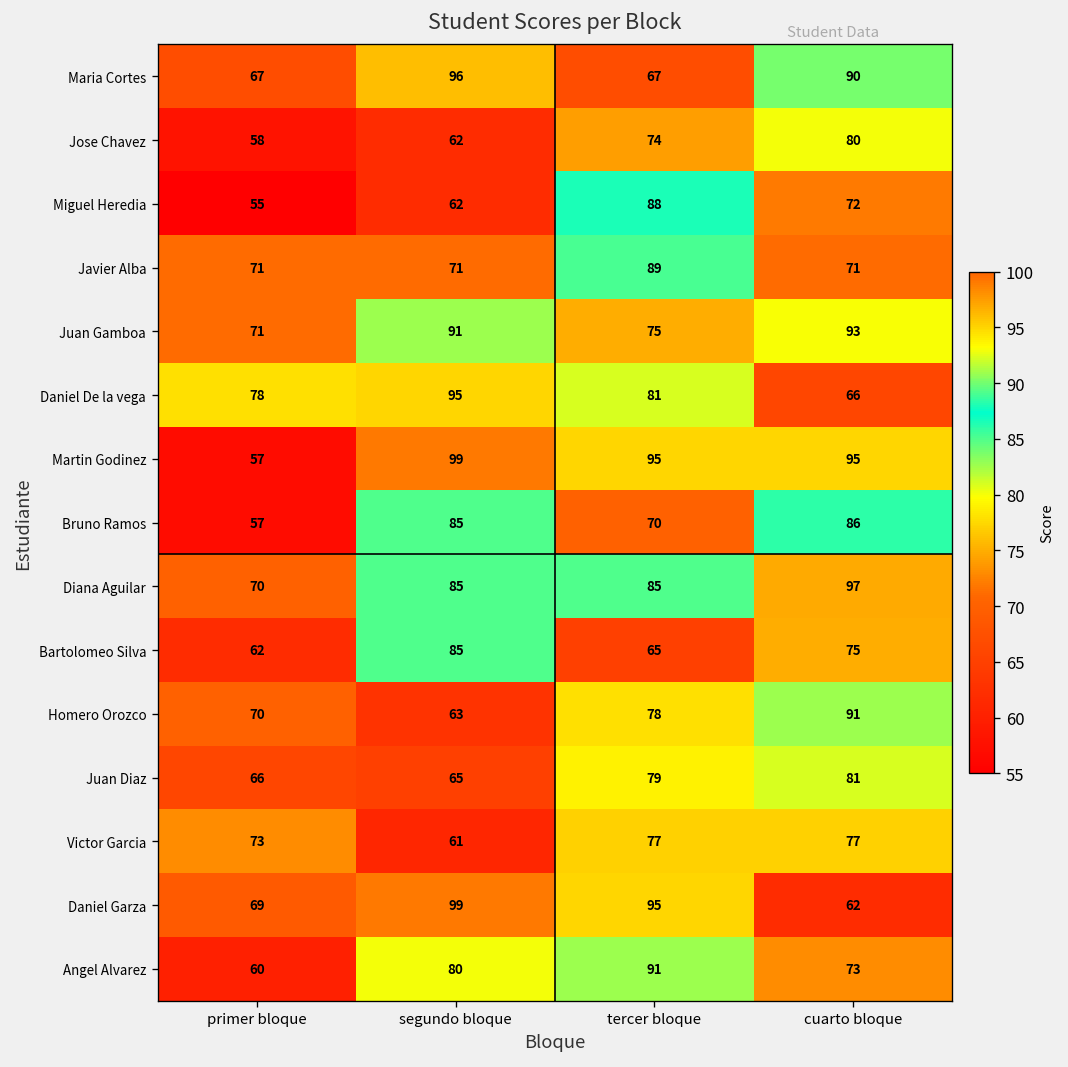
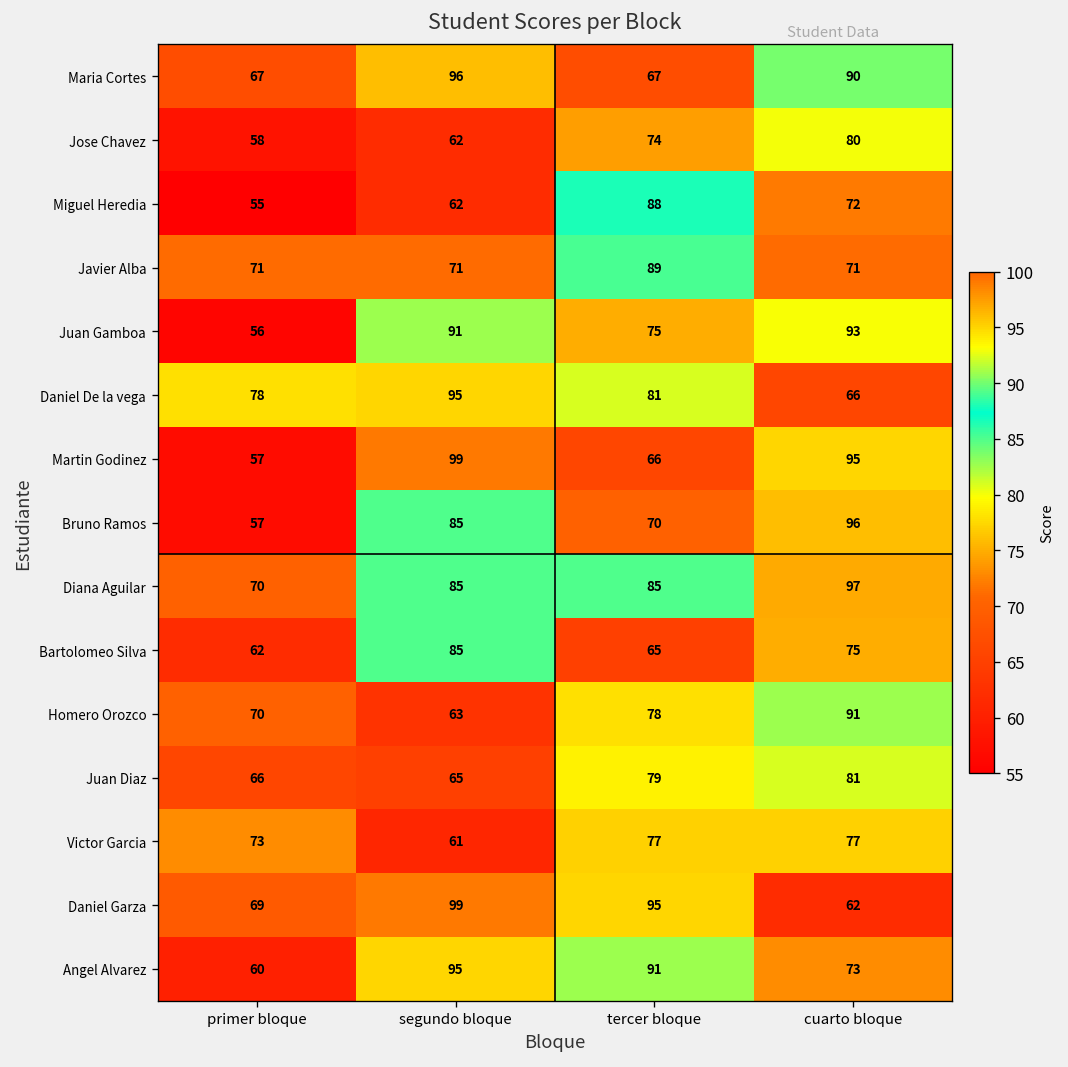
  {
    "Maria Cortes": {
      "primer bloque": 67,
      "segundo bloque": 96,
      "tercer bloque": 67,
      "cuarto bloque": 90
    },
    "Jose Chavez": {
      "primer bloque": 58,
      "segundo bloque": 62,
      "tercer bloque": 74,
      "cuarto bloque": 80
    },
    "Miguel Heredia": {
      "primer bloque": 55,
      "segundo bloque": 62,
      "tercer bloque": 88,
      "cuarto bloque": 72
    },
    "Javier Alba": {
      "primer bloque": 71,
      "segundo bloque": 71,
      "tercer bloque": 89,
      "cuarto bloque": 71
    },
    "Juan Gamboa": {
-     "primer bloque": 71,
+     "primer bloque": 56,
      "segundo bloque": 91,
      "tercer bloque": 75,
      "cuarto bloque": 93
    },
    "Daniel De la vega": {
      "primer bloque": 78,
      "segundo bloque": 95,
      "tercer bloque": 81,
      "cuarto bloque": 66
    },
    "Martin Godinez": {
      "primer bloque": 57,
      "segundo bloque": 99,
-     "tercer bloque": 95,
+     "tercer bloque": 66,
      "cuarto bloque": 95
    },
    "Bruno Ramos": {
      "primer bloque": 57,
      "segundo bloque": 85,
      "tercer bloque": 70,
-     "cuarto bloque": 86
+     "cuarto bloque": 96
    },
    "Diana Aguilar": {
      "primer bloque": 70,
      "segundo bloque": 85,
      "tercer bloque": 85,
      "cuarto bloque": 97
    },
    "Bartolomeo Silva": {
      "primer bloque": 62,
      "segundo bloque": 85,
      "tercer bloque": 65,
      "cuarto bloque": 75
    },
    "Homero Orozco": {
      "primer bloque": 70,
      "segundo bloque": 63,
      "tercer bloque": 78,
      "cuarto bloque": 91
    },
    "Juan Diaz": {
      "primer bloque": 66,
      "segundo bloque": 65,
      "tercer bloque": 79,
      "cuarto bloque": 81
    },
    "Victor Garcia": {
      "primer bloque": 73,
      "segundo bloque": 61,
      "tercer bloque": 77,
      "cuarto bloque": 77
    },
    "Daniel Garza": {
      "primer bloque": 69,
      "segundo bloque": 99,
      "tercer bloque": 95,
      "cuarto bloque": 62
    },
    "Angel Alvarez": {
      "primer bloque": 60,
-     "segundo bloque": 80,
+     "segundo bloque": 95,
      "tercer bloque": 91,
      "cuarto bloque": 73
    }
  }
